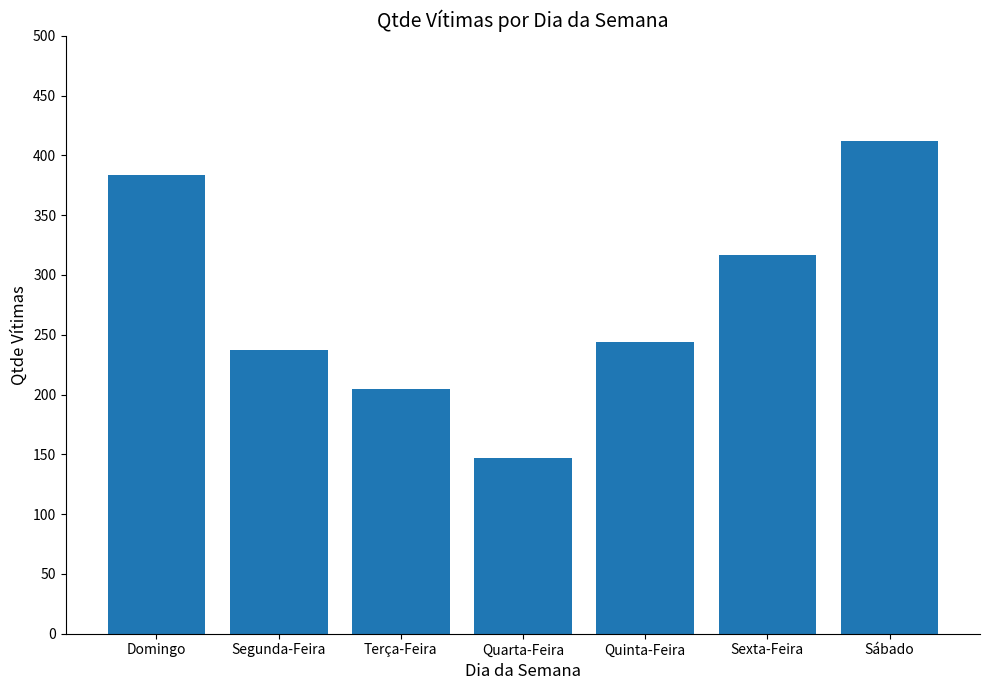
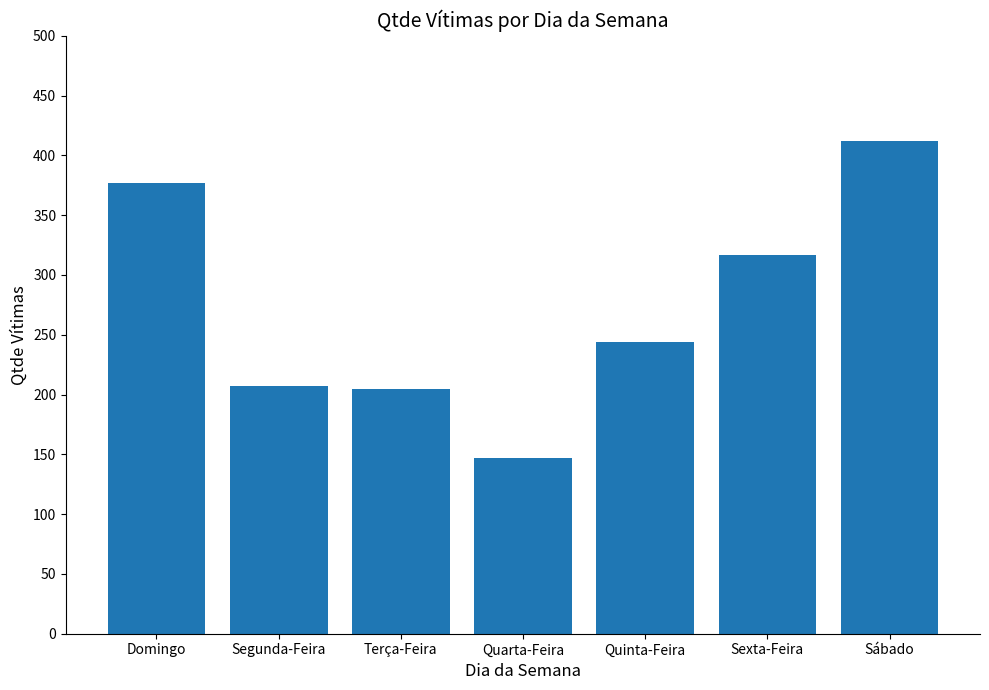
  {
-   "Domingo": 384,
-   "Segunda-Feira": 237,
+   "Domingo": 377,
+   "Segunda-Feira": 207,
    "Terça-Feira": 205,
    "Quarta-Feira": 147,
    "Quinta-Feira": 244,
    "Sexta-Feira": 317,
    "Sábado": 412
  }
